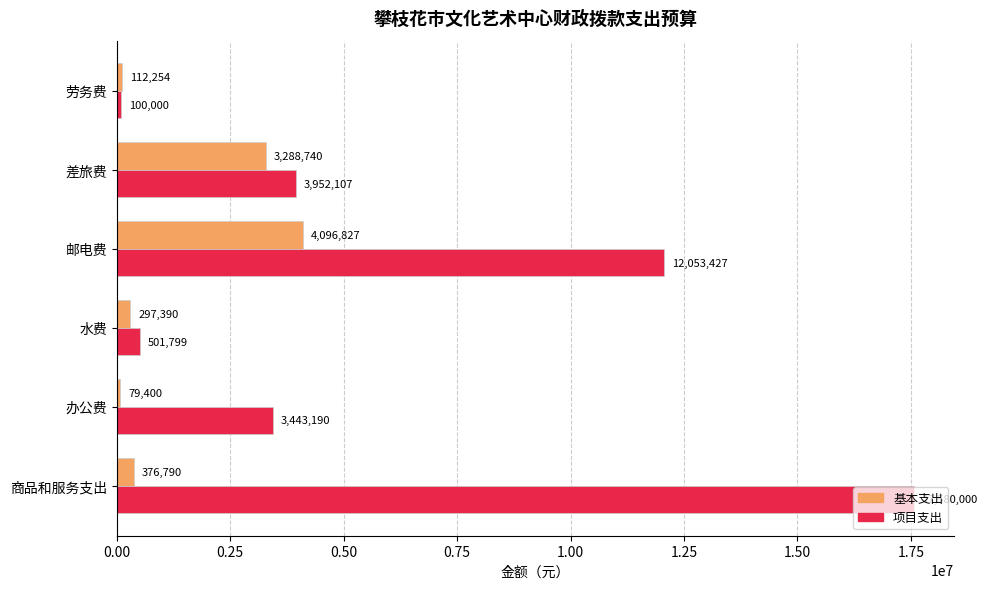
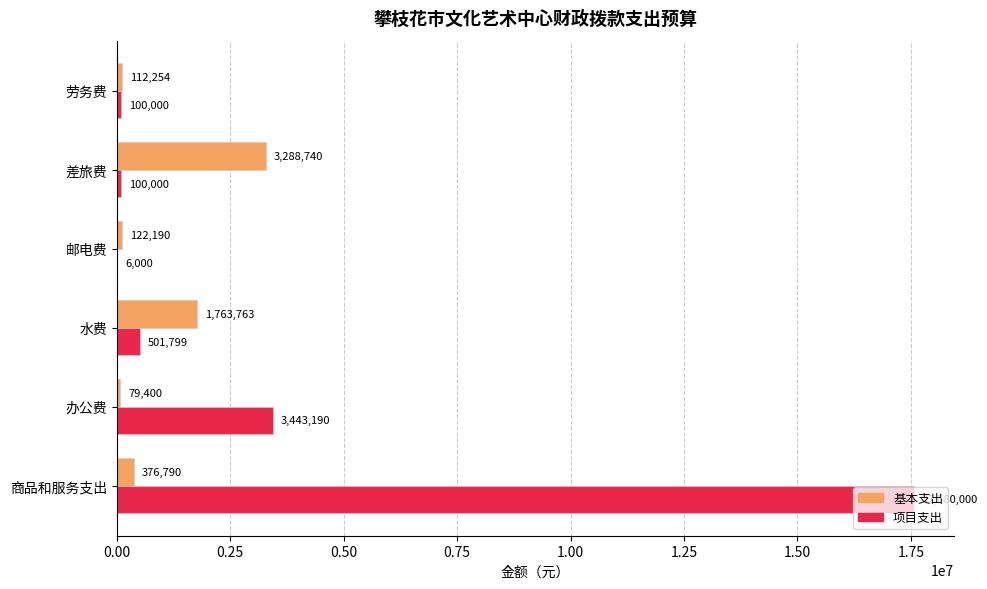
  {
    "基本支出": {
      "劳务费": "112,254",
      "差旅费": "3,288,740",
-     "邮电费": "4,096,827",
-     "水费": "297,390",
+     "邮电费": "122,190",
+     "水费": "1,763,763",
      "办公费": "79,400",
      "商品和服务支出": "376,790"
    },
    "项目支出": {
      "劳务费": "100,000",
-     "差旅费": "3,952,107",
-     "邮电费": "12,053,427",
+     "差旅费": "100,000",
+     "邮电费": "6,000",
      "水费": "501,799",
      "办公费": "3,443,190"
    }
  }
